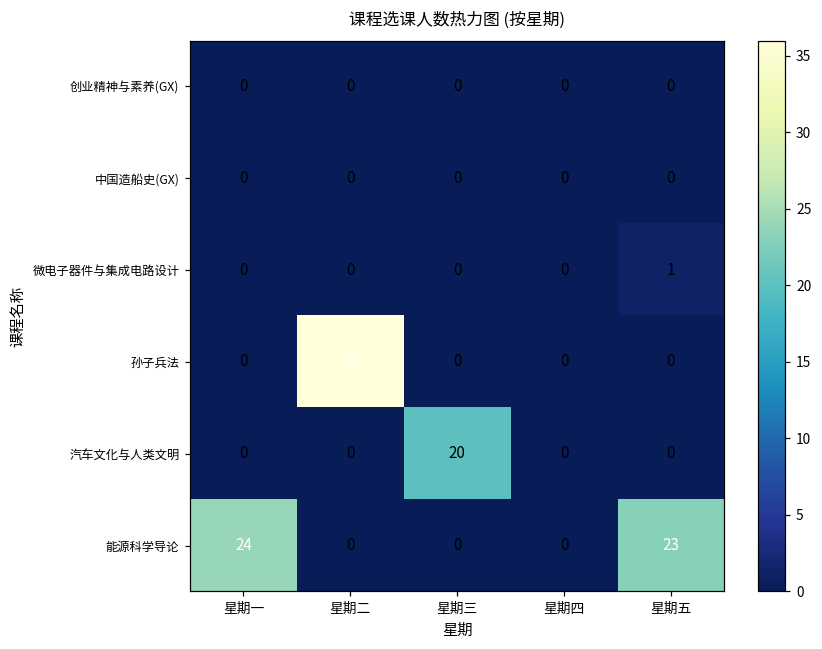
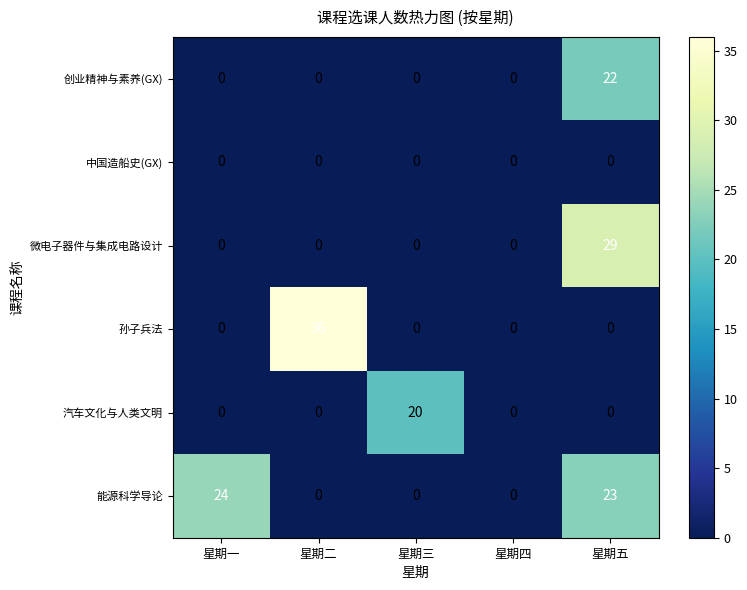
  {
    "创业精神与素养(GX)": {
      "星期一": 0,
      "星期二": 0,
      "星期三": 0,
      "星期四": 0,
-     "星期五": 0
+     "星期五": 22
    },
    "中国造船史(GX)": {
      "星期一": 0,
      "星期二": 0,
      "星期三": 0,
      "星期四": 0,
      "星期五": 0
    },
    "微电子器件与集成电路设计": {
      "星期一": 0,
      "星期二": 0,
      "星期三": 0,
      "星期四": 0,
-     "星期五": 1
+     "星期五": 29
    },
    "孙子兵法": {
      "星期一": 0,
      "星期三": 0,
      "星期四": 0,
      "星期五": 0
    },
    "汽车文化与人类文明": {
      "星期一": 0,
      "星期二": 0,
      "星期三": 20,
      "星期四": 0,
      "星期五": 0
    },
    "能源科学导论": {
      "星期一": 24,
      "星期二": 0,
      "星期三": 0,
      "星期四": 0,
      "星期五": 23
    }
  }
